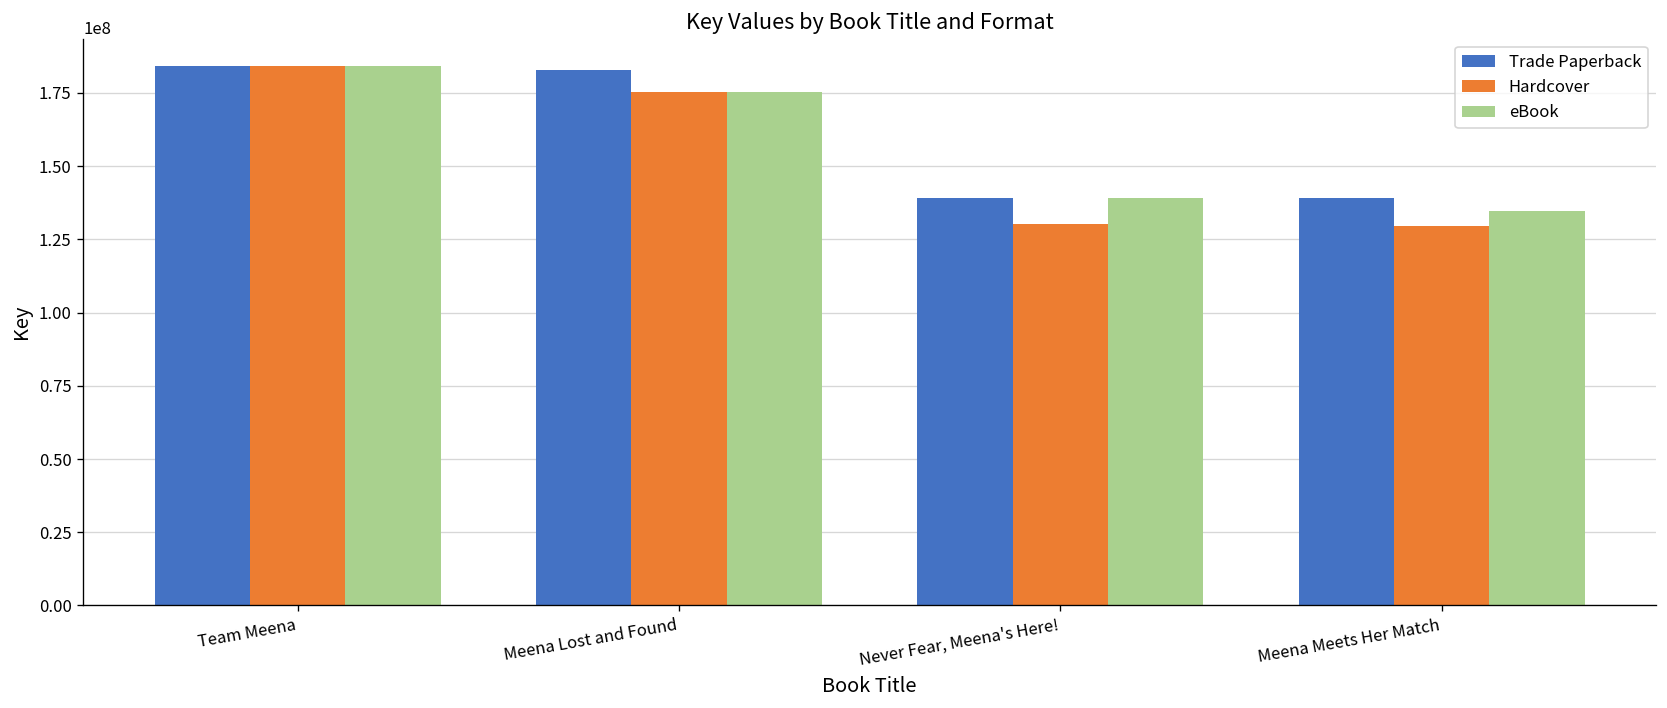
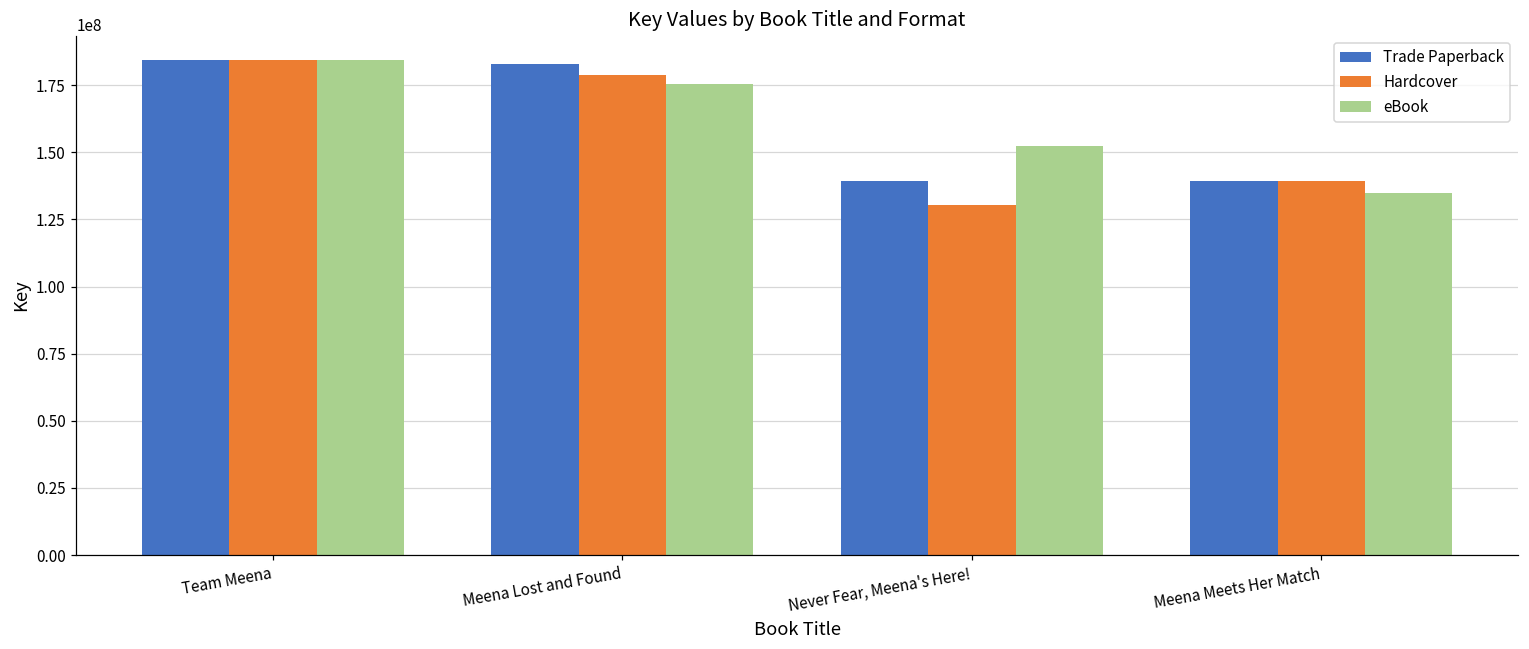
  {
    "Trade Paperback": {
      "Team Meena": 184000000,
      "Meena Lost and Found": 183000000,
      "Never Fear, Meena's Here!": 139000000,
      "Meena Meets Her Match": 139000000
    },
    "Hardcover": {
      "Team Meena": 184000000,
-     "Meena Lost and Found": 175000000,
+     "Meena Lost and Found": 179000000,
      "Never Fear, Meena's Here!": 130000000,
-     "Meena Meets Her Match": 129000000
+     "Meena Meets Her Match": 139000000
    },
    "eBook": {
      "Team Meena": 184000000,
      "Meena Lost and Found": 175000000,
-     "Never Fear, Meena's Here!": 139000000,
+     "Never Fear, Meena's Here!": 152000000,
      "Meena Meets Her Match": 135000000
    }
  }
